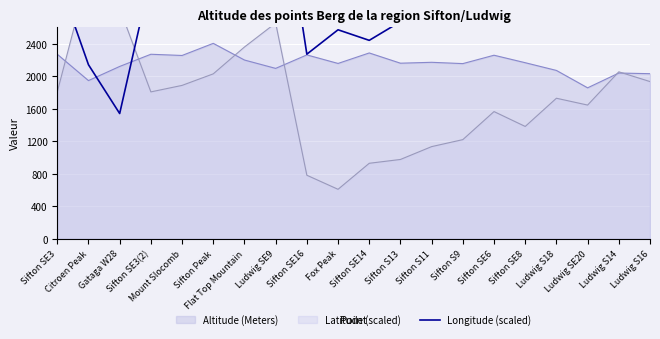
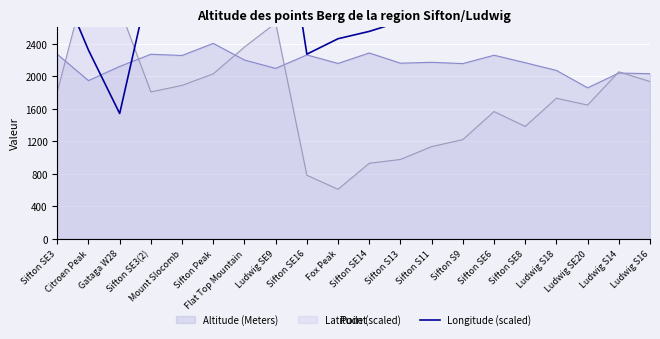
  {
    "Longitude (scaled)": {
-     "Citroen Peak": 2100,
+     "Citroen Peak": 2300,
      "Gataga W28": 1500,
-     "Fox Peak": 2600,
-     "Sifton SE14": 2400
+     "Fox Peak": 2500,
+     "Sifton SE14": 2500
    }
  }
